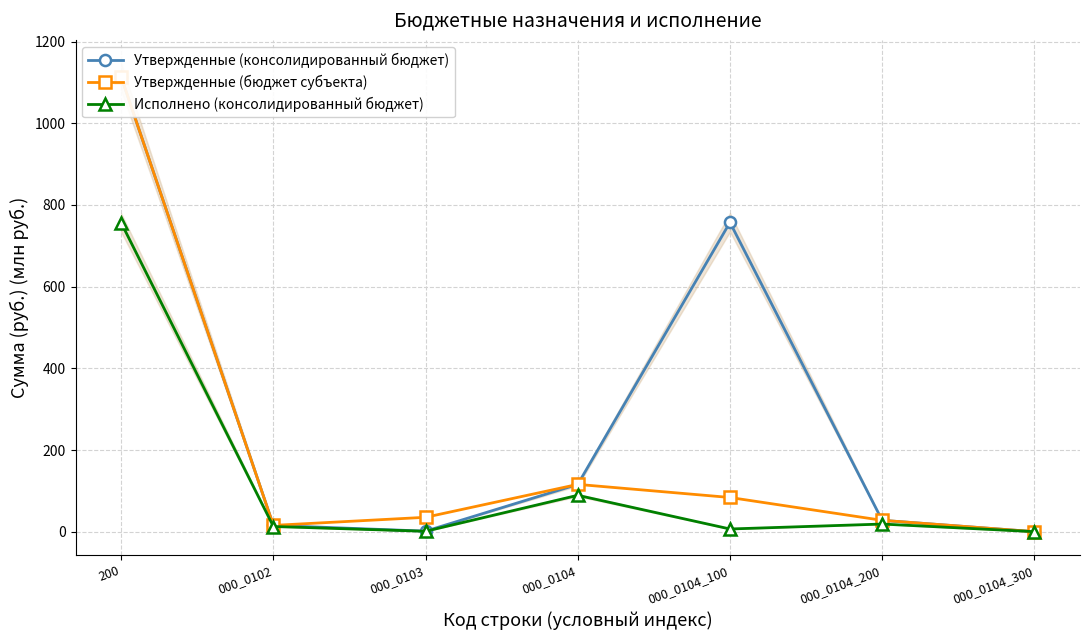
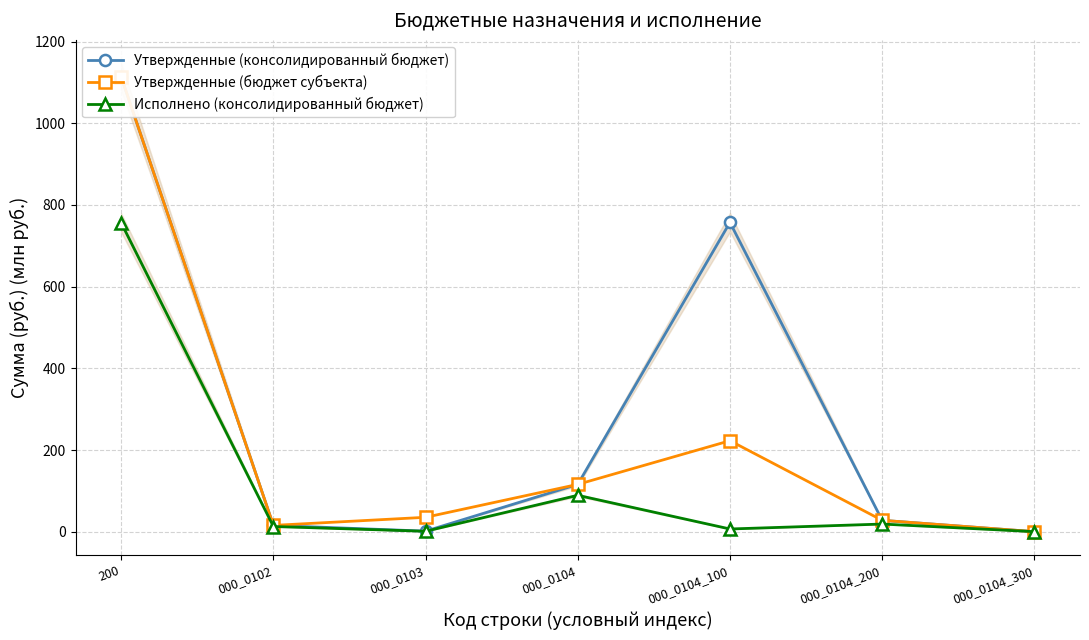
  {
    "Утвержденные (консолидированный бюджет)": {
      "000_0104_100": 760
    },
    "Утвержденные (бюджет субъекта)": {
      "000_0103": 40,
-     "000_0104_100": 80
+     "000_0104_100": 220
    },
    "Исполнено (консолидированный бюджет)": {
      "200": 760
    }
  }
